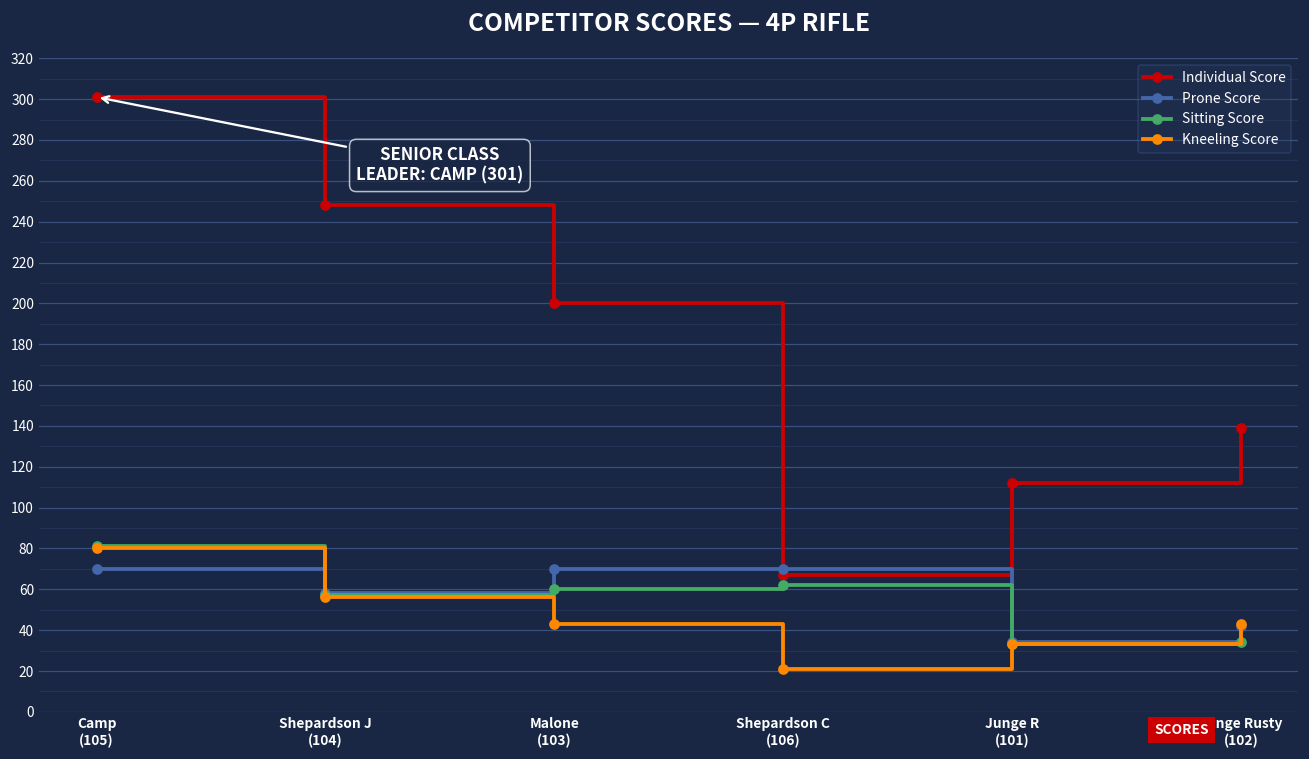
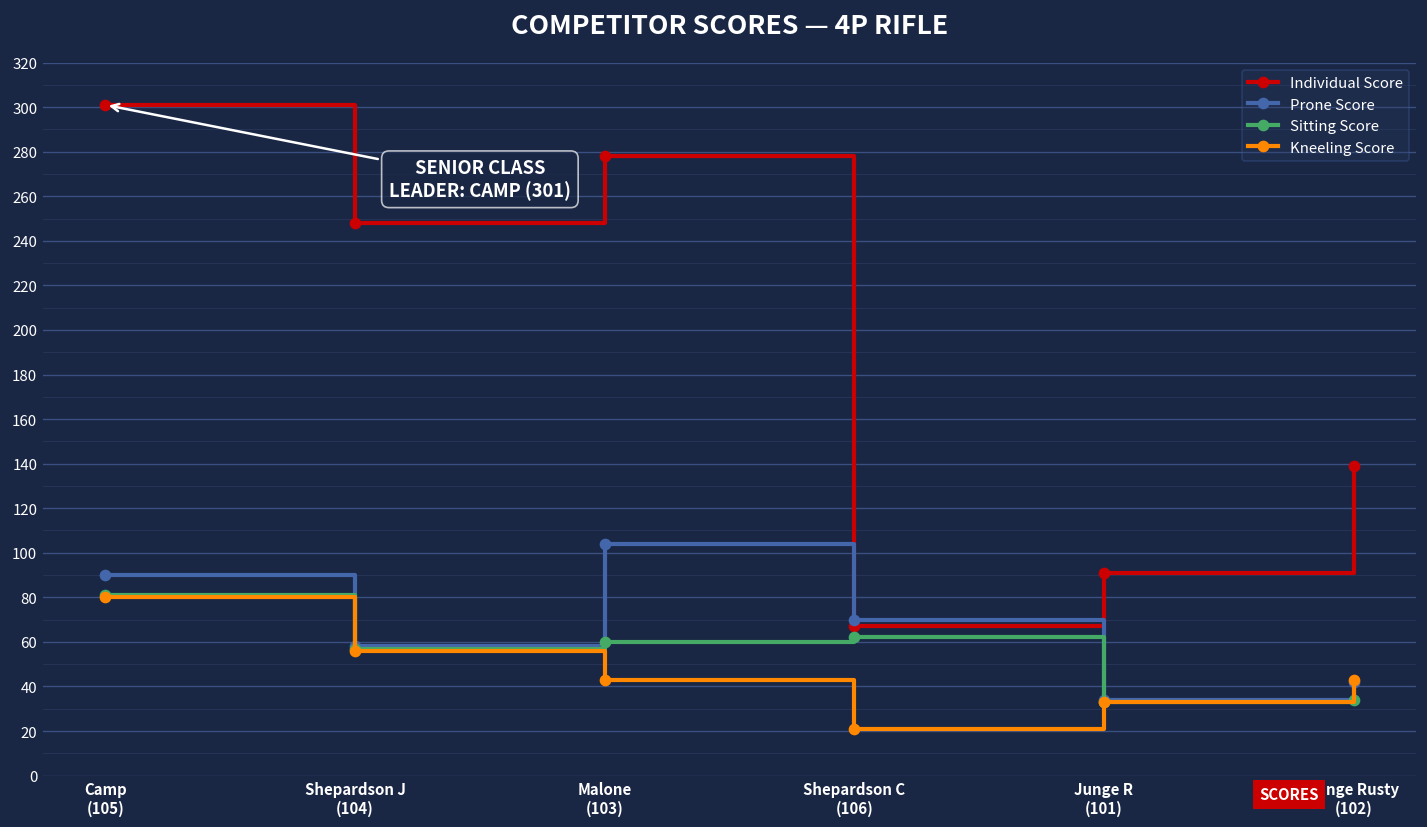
  {
    "Individual Score": {
      "Shepardson J (104)": 248,
-     "Malone (103)": 200,
+     "Malone (103)": 278,
      "Shepardson C (106)": 67,
-     "Junge R (101)": 112,
+     "Junge R (101)": 91,
      "Junge Rusty (102)": 139
    },
    "Prone Score": {
-     "Camp (105)": 70,
-     "Malone (103)": 70,
+     "Camp (105)": 90,
+     "Malone (103)": 104,
      "Shepardson C (106)": 70
    },
    "Sitting Score": {
      "Malone (103)": 60,
      "Shepardson C (106)": 62,
      "Junge Rusty (102)": 34
    },
    "Kneeling Score": {
      "Malone (103)": 43,
      "Shepardson C (106)": 21
    }
  }
